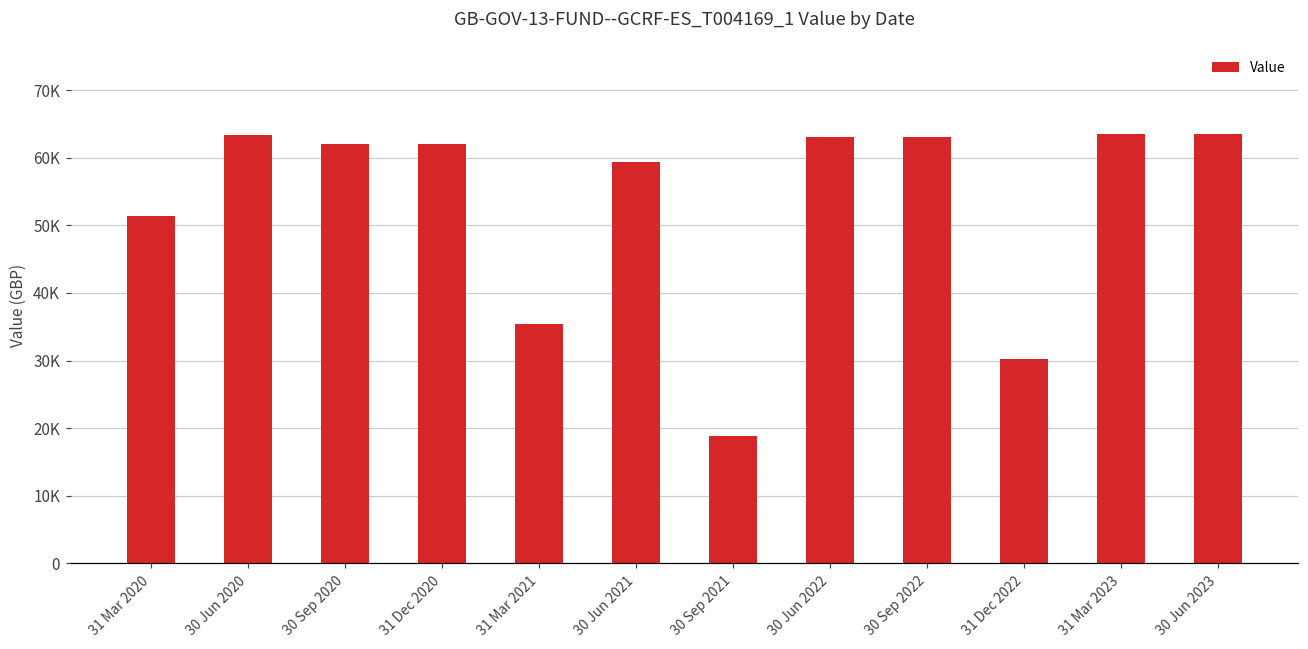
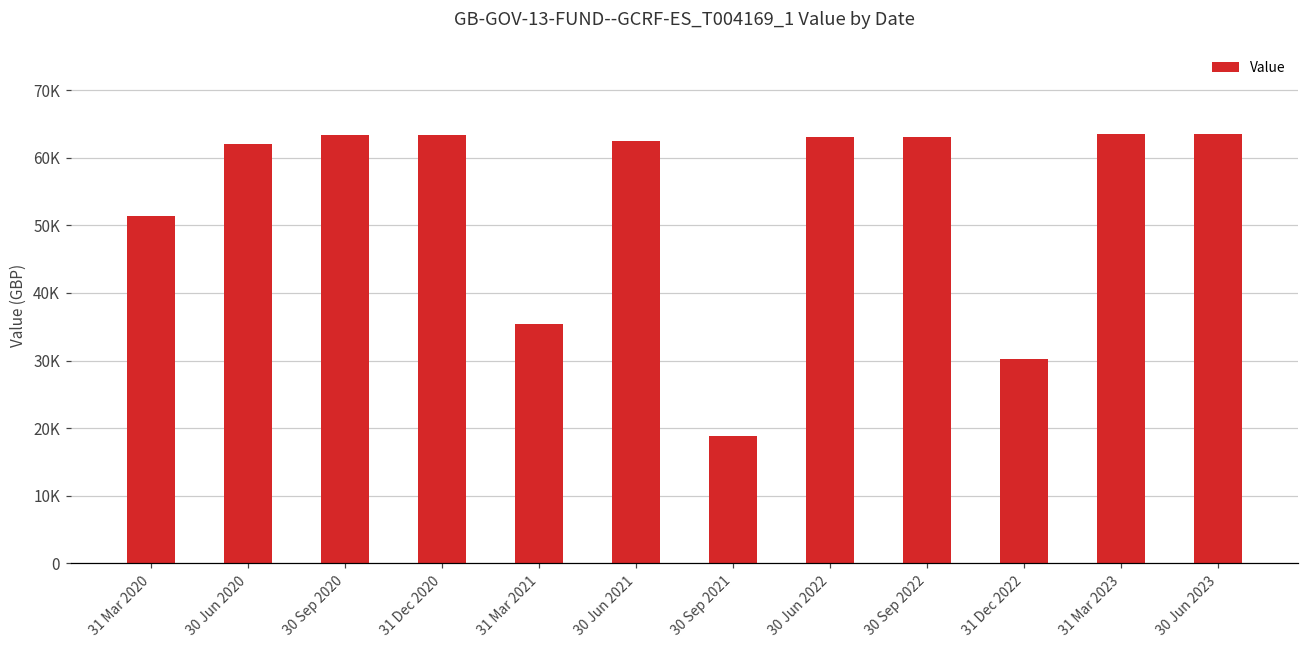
  {
    "31 Mar 2020": 51000,
-   "30 Jun 2020": 63000,
-   "30 Sep 2020": 62000,
-   "31 Dec 2020": 62000,
+   "30 Jun 2020": 62000,
+   "30 Sep 2020": 63000,
+   "31 Dec 2020": 63000,
    "31 Mar 2021": 35000,
-   "30 Jun 2021": 59000,
+   "30 Jun 2021": 63000,
    "30 Sep 2021": 19000,
    "30 Jun 2022": 63000,
    "30 Sep 2022": 63000,
    "31 Dec 2022": 30000,
    "31 Mar 2023": 64000,
    "30 Jun 2023": 64000
  }
